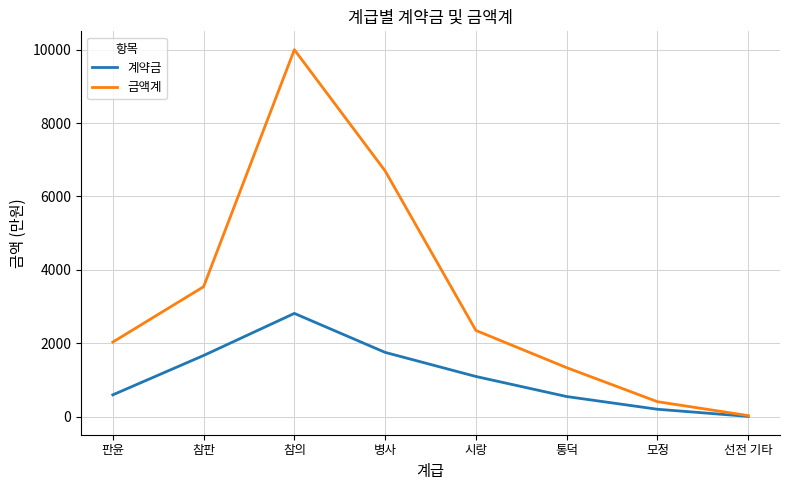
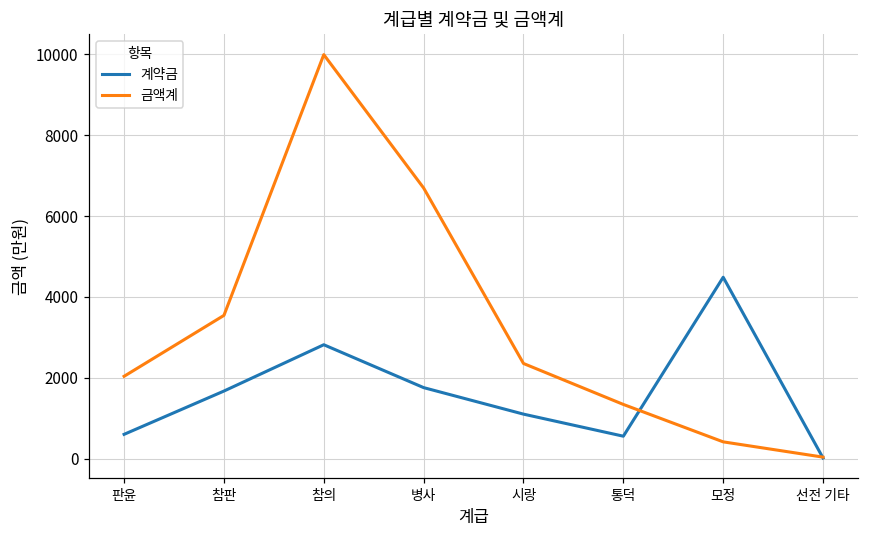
  {
    "계약금": {
      "판윤": 600,
      "참판": 1700,
      "참의": 2800,
      "병사": 1800,
      "시랑": 1100,
      "통덕": 600,
-     "모정": 200
+     "모정": 4500
    },
    "금액계": {
      "판윤": 2000,
      "참판": 3500,
      "참의": 10000,
      "병사": 6700,
      "시랑": 2400,
      "통덕": 1300,
      "모정": 400
    }
  }
